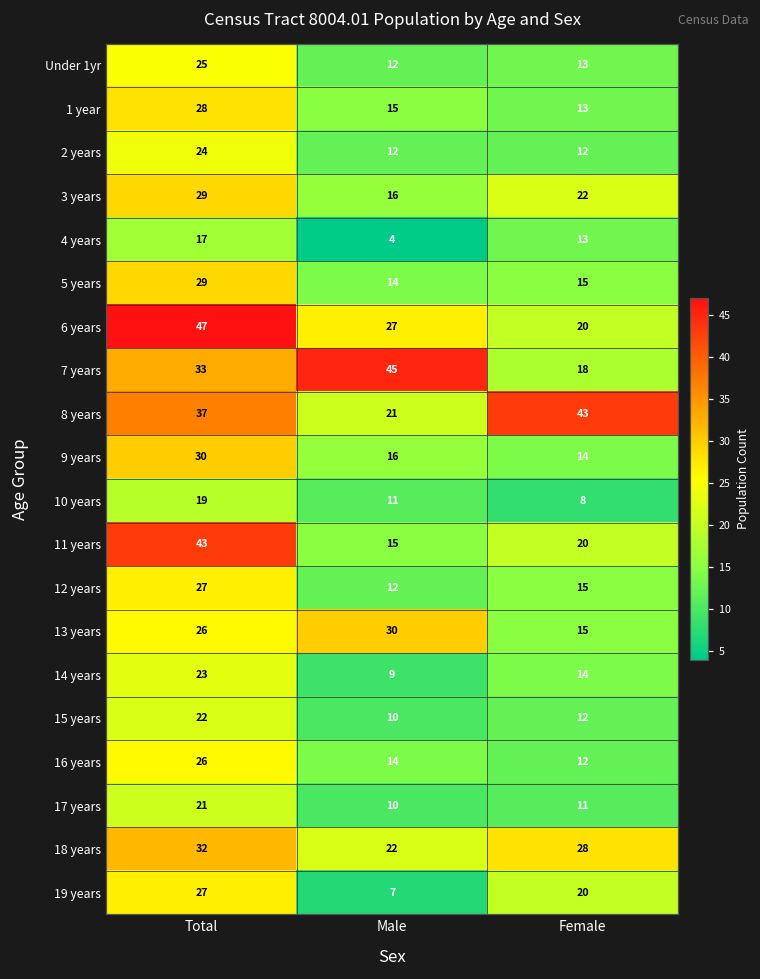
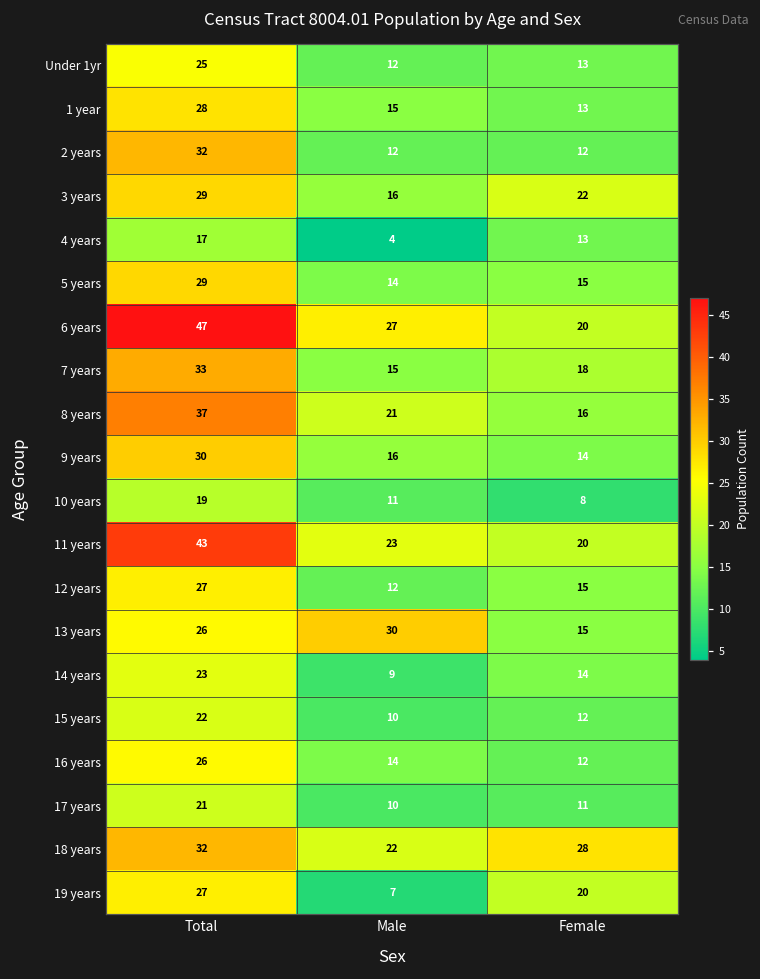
  {
    "Under 1yr": {
      "Total": 25,
      "Male": 12,
      "Female": 13
    },
    "1 year": {
      "Total": 28,
      "Male": 15,
      "Female": 13
    },
    "2 years": {
-     "Total": 24,
+     "Total": 32,
      "Male": 12,
      "Female": 12
    },
    "3 years": {
      "Total": 29,
      "Male": 16,
      "Female": 22
    },
    "4 years": {
      "Total": 17,
      "Male": 4,
      "Female": 13
    },
    "5 years": {
      "Total": 29,
      "Male": 14,
      "Female": 15
    },
    "6 years": {
      "Total": 47,
      "Male": 27,
      "Female": 20
    },
    "7 years": {
      "Total": 33,
-     "Male": 45,
+     "Male": 15,
      "Female": 18
    },
    "8 years": {
      "Total": 37,
      "Male": 21,
-     "Female": 43
+     "Female": 16
    },
    "9 years": {
      "Total": 30,
      "Male": 16,
      "Female": 14
    },
    "10 years": {
      "Total": 19,
      "Male": 11,
      "Female": 8
    },
    "11 years": {
      "Total": 43,
-     "Male": 15,
+     "Male": 23,
      "Female": 20
    },
    "12 years": {
      "Total": 27,
      "Male": 12,
      "Female": 15
    },
    "13 years": {
      "Total": 26,
      "Male": 30,
      "Female": 15
    },
    "14 years": {
      "Total": 23,
      "Male": 9,
      "Female": 14
    },
    "15 years": {
      "Total": 22,
      "Male": 10,
      "Female": 12
    },
    "16 years": {
      "Total": 26,
      "Male": 14,
      "Female": 12
    },
    "17 years": {
      "Total": 21,
      "Male": 10,
      "Female": 11
    },
    "18 years": {
      "Total": 32,
      "Male": 22,
      "Female": 28
    },
    "19 years": {
      "Total": 27,
      "Male": 7,
      "Female": 20
    }
  }
